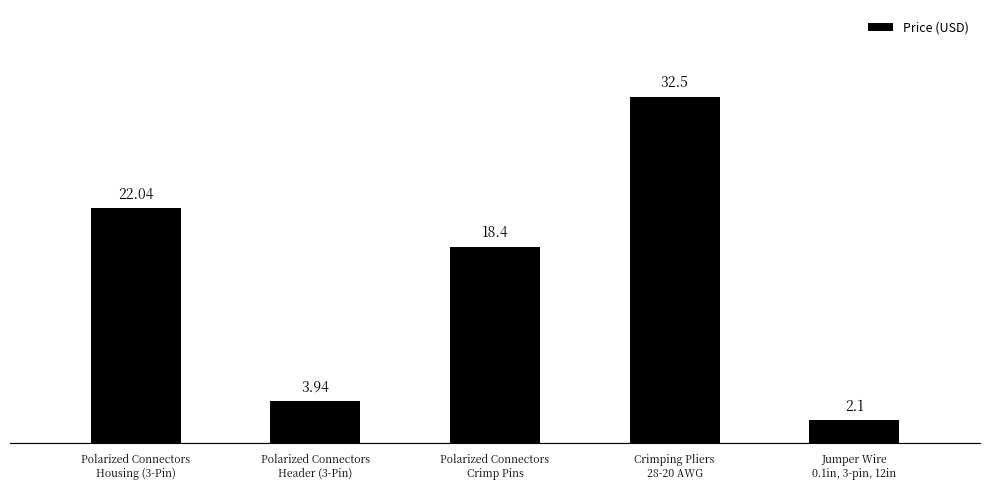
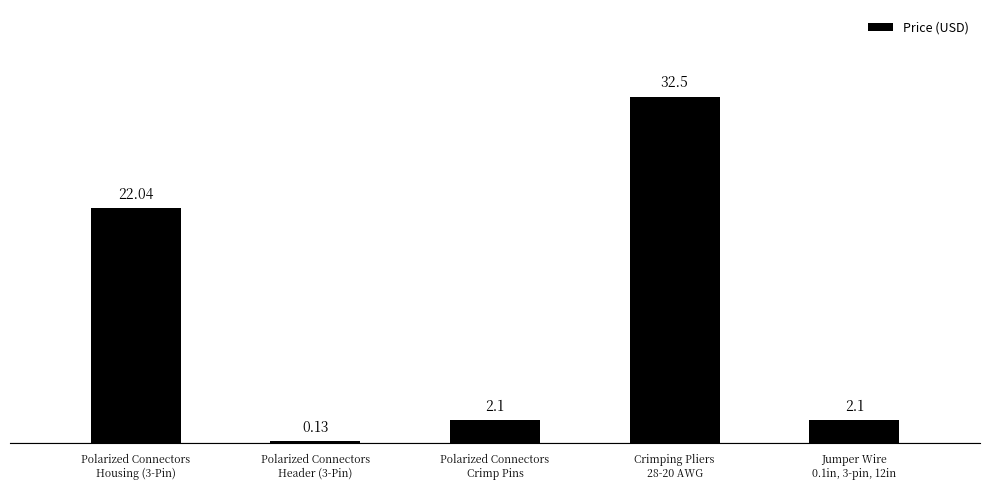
  {
    "Polarized Connectors Housing (3-Pin)": 22.04,
-   "Polarized Connectors Header (3-Pin)": 3.94,
-   "Polarized Connectors Crimp Pins": 18.4,
+   "Polarized Connectors Header (3-Pin)": 0.13,
+   "Polarized Connectors Crimp Pins": 2.1,
    "Crimping Pliers 28-20 AWG": 32.5,
    "Jumper Wire 0.1in, 3-pin, 12in": 2.1
  }
